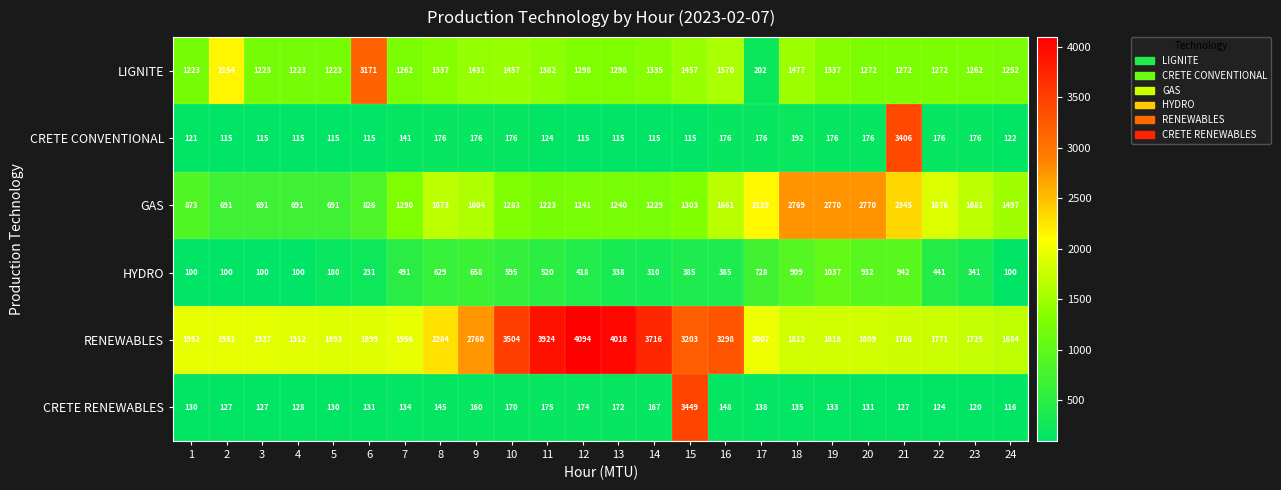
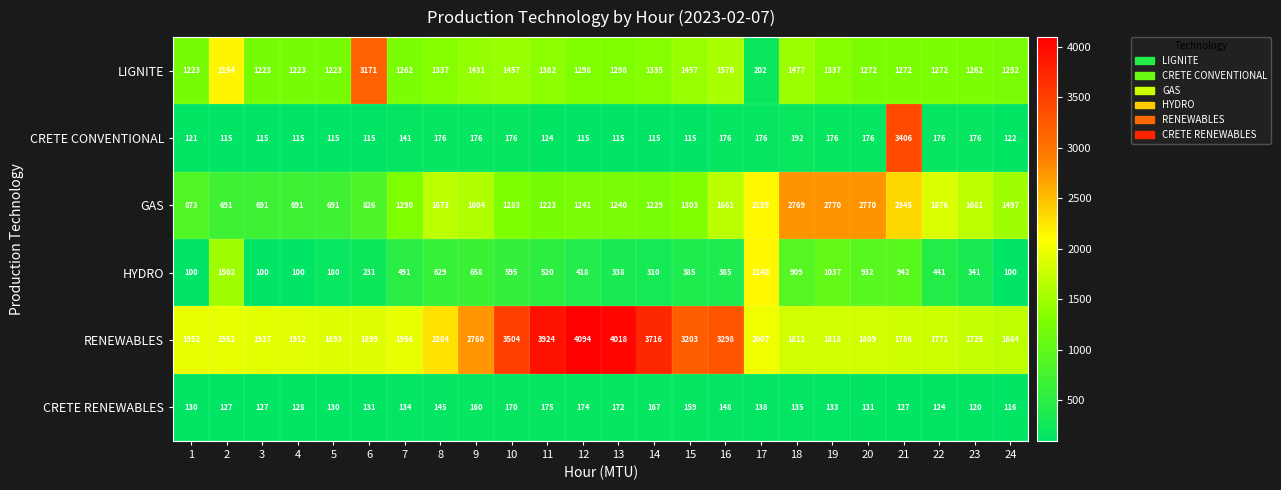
  {
    "LIGNITE": {
      "1": 1223,
      "2": 2154,
      "3": 1223,
      "4": 1223,
      "5": 1223,
      "6": 3171,
      "7": 1262,
      "8": 1337,
      "9": 1431,
      "10": 1457,
      "11": 1382,
      "12": 1298,
      "13": 1298,
      "14": 1335,
      "15": 1457,
      "16": 1570,
      "17": 202,
      "18": 1477,
      "19": 1337,
      "20": 1272,
      "21": 1272,
      "22": 1272,
      "23": 1262,
      "24": 1252
    },
    "CRETE CONVENTIONAL": {
      "1": 121,
      "2": 115,
      "3": 115,
      "4": 115,
      "5": 115,
      "6": 115,
      "7": 141,
      "8": 176,
      "9": 176,
      "10": 176,
      "11": 124,
      "12": 115,
      "13": 115,
      "14": 115,
      "15": 115,
      "16": 176,
      "17": 176,
      "18": 192,
      "19": 176,
      "20": 176,
      "21": 3406,
      "22": 176,
      "23": 176,
      "24": 122
    },
    "GAS": {
      "1": 873,
      "2": 691,
      "3": 691,
      "4": 691,
      "5": 691,
      "6": 826,
      "7": 1290,
      "8": 1673,
      "9": 1604,
      "10": 1283,
      "11": 1223,
      "12": 1241,
      "13": 1240,
      "14": 1229,
      "15": 1303,
      "16": 1661,
      "17": 2139,
      "18": 2769,
      "19": 2770,
      "20": 2770,
      "21": 2345,
      "22": 1876,
      "23": 1681,
      "24": 1497
    },
    "HYDRO": {
      "1": 100,
-     "2": 100,
+     "2": 1502,
      "3": 100,
      "4": 100,
      "5": 180,
      "6": 231,
      "7": 491,
      "8": 629,
      "9": 658,
      "10": 595,
      "11": 520,
      "12": 418,
      "13": 338,
      "14": 310,
      "15": 385,
      "16": 385,
-     "17": 728,
+     "17": 2140,
      "18": 909,
      "19": 1037,
      "20": 932,
      "21": 942,
      "22": 441,
      "23": 341,
      "24": 100
    },
    "RENEWABLES": {
      "1": 1952,
      "2": 1952,
      "3": 1927,
      "4": 1912,
      "5": 1893,
      "6": 1899,
      "7": 1956,
      "8": 2284,
      "9": 2760,
      "10": 3504,
      "11": 3924,
      "12": 4094,
      "13": 4018,
      "14": 3716,
      "15": 3203,
      "16": 3298,
      "17": 2007,
      "18": 1812,
      "19": 1818,
      "20": 1809,
      "21": 1786,
      "22": 1771,
      "23": 1725,
      "24": 1684
    },
    "CRETE RENEWABLES": {
      "1": 130,
      "2": 127,
      "3": 127,
      "4": 128,
      "5": 130,
      "6": 131,
      "7": 134,
      "8": 145,
      "9": 160,
      "10": 170,
      "11": 175,
      "12": 174,
      "13": 172,
      "14": 167,
-     "15": 3449,
+     "15": 159,
      "16": 148,
      "17": 138,
      "18": 135,
      "19": 133,
      "20": 131,
      "21": 127,
      "22": 124,
      "23": 120,
      "24": 116
    }
  }
